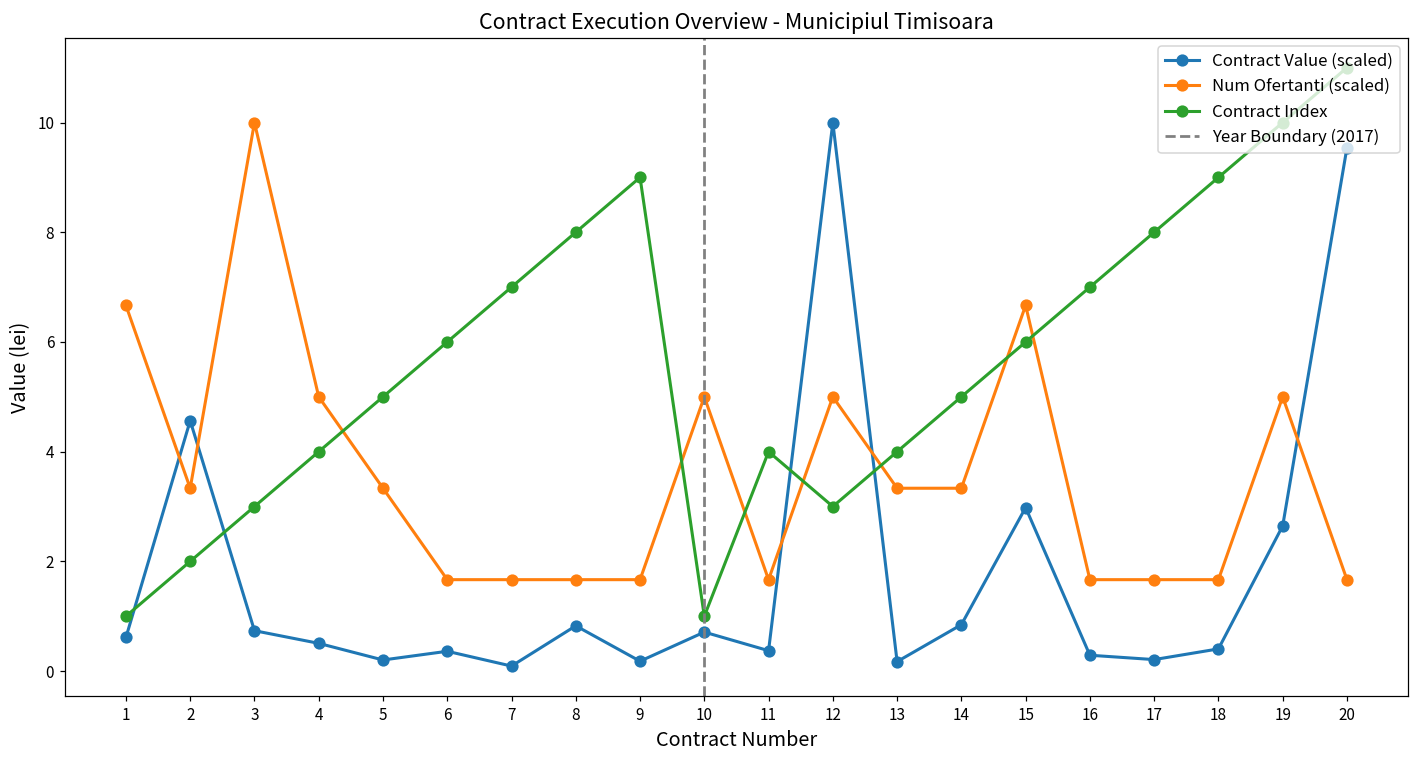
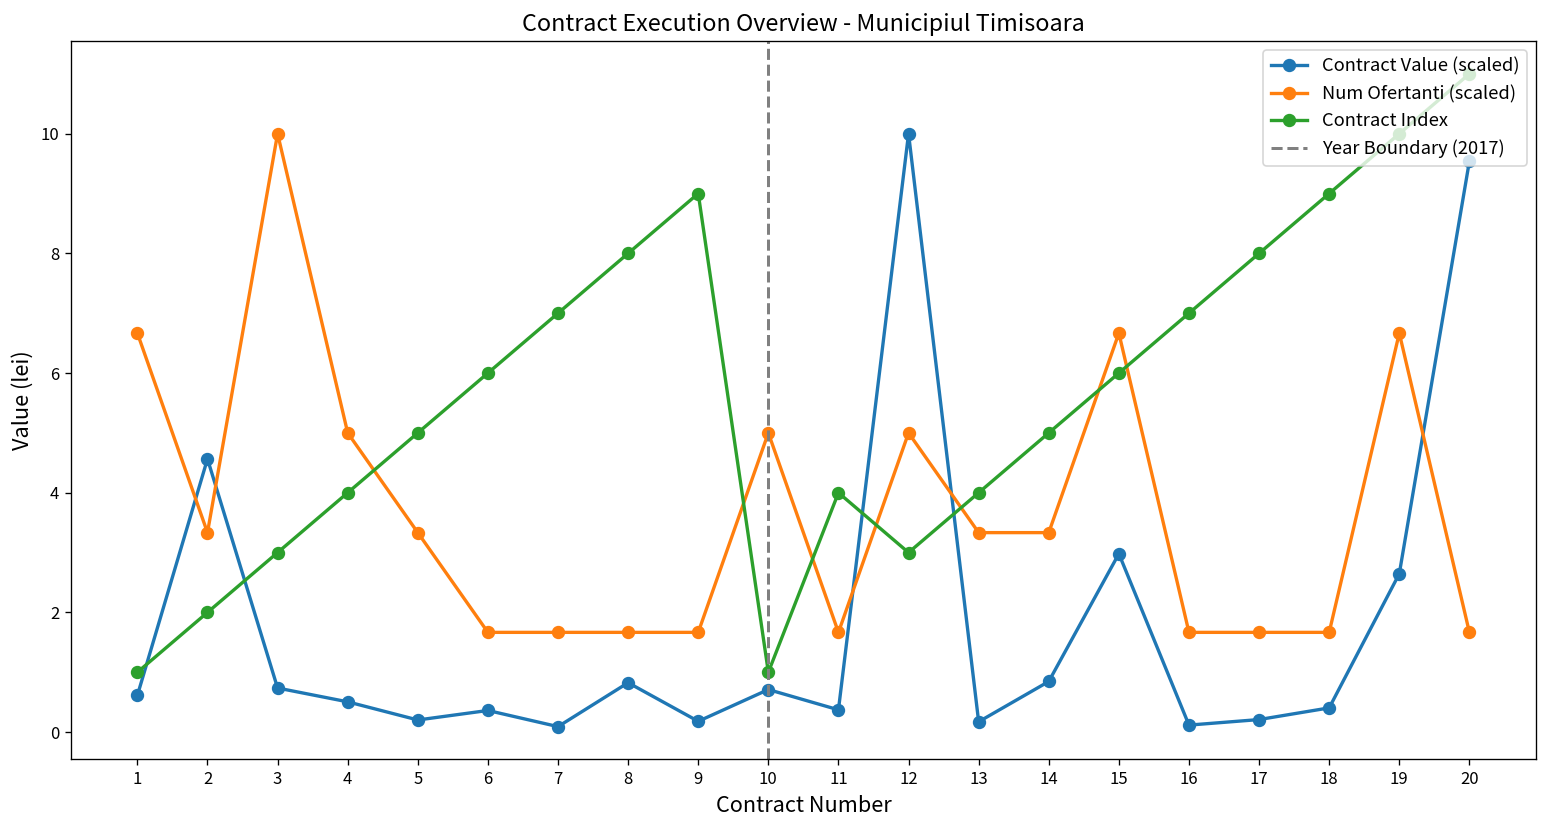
  {
    "Contract Value (scaled)": {
      "1": 0.6,
      "2": 4.6,
      "3": 0.7,
      "4": 0.5,
      "5": 0.2,
      "6": 0.4,
      "7": 0.1,
      "8": 0.8,
      "9": 0.2,
      "10": 0.7,
      "11": 0.4,
      "12": 10.0,
      "13": 0.2,
      "14": 0.8,
      "15": 3.0,
-     "16": 0.3,
+     "16": 0.1,
      "17": 0.2,
      "18": 0.4,
      "19": 2.6
    },
    "Num Ofertanti (scaled)": {
      "1": 6.7,
      "2": 3.3,
      "3": 10.0,
      "4": 5.0,
      "5": 3.3,
      "6": 1.7,
      "7": 1.7,
      "8": 1.7,
      "9": 1.7,
      "10": 5.0,
      "11": 1.7,
      "12": 5.0,
      "13": 3.3,
      "14": 3.3,
      "15": 6.7,
      "16": 1.7,
      "17": 1.7,
      "18": 1.7,
-     "19": 5.0,
+     "19": 6.7,
      "20": 1.7
    },
    "Contract Index": {
      "1": 1.0,
      "2": 2.0,
      "3": 3.0,
      "4": 4.0,
      "5": 5.0,
      "6": 6.0,
      "7": 7.0,
      "8": 8.0,
      "9": 9.0,
      "10": 1.0,
      "11": 4.0,
      "12": 3.0,
      "13": 4.0,
      "14": 5.0,
      "15": 6.0,
      "16": 7.0,
      "17": 8.0,
      "18": 9.0
    }
  }
